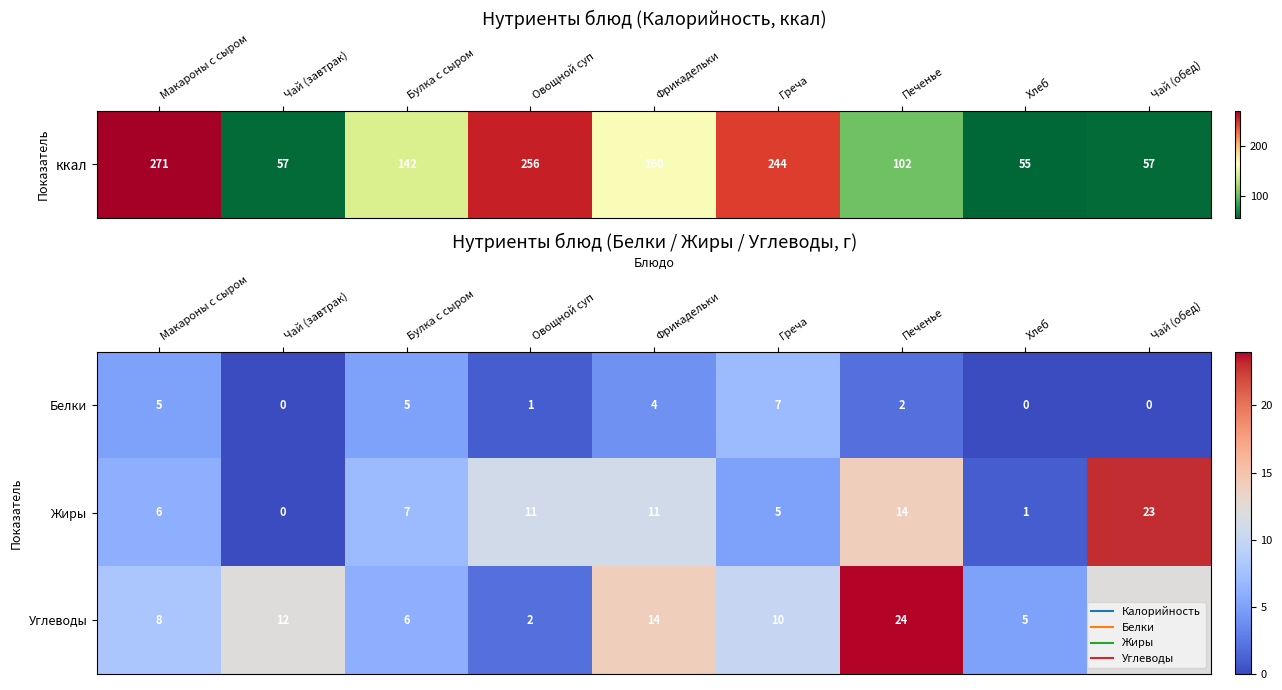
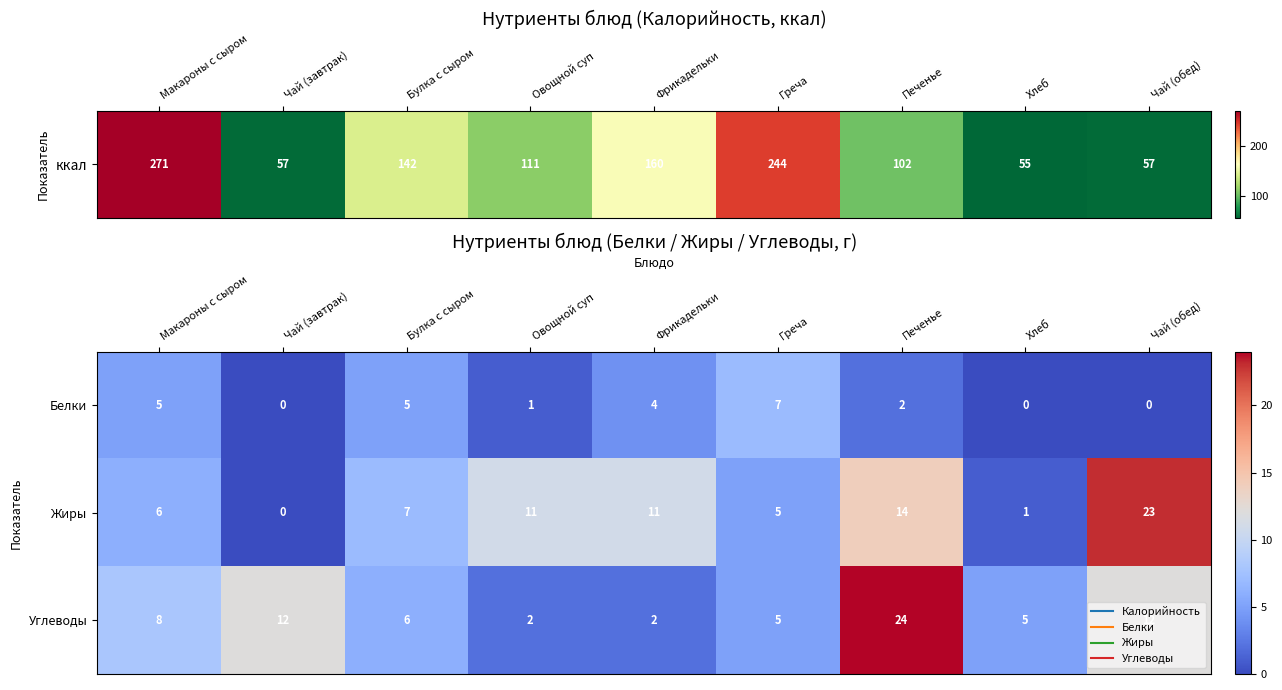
  {
    "Нутриенты блюд (Калорийность, ккал)": {
      "ккал": {
        "Макароны с сыром": 271,
        "Чай (завтрак)": 57,
        "Булка с сыром": 142,
-       "Овощной суп": 256,
+       "Овощной суп": 111,
        "Фрикадельки": 160,
        "Греча": 244,
        "Печенье": 102,
        "Хлеб": 55,
        "Чай (обед)": 57
      }
    },
    "Нутриенты блюд (Белки / Жиры / Углеводы, г)": {
      "Белки": {
        "Макароны с сыром": 5,
        "Чай (завтрак)": 0,
        "Булка с сыром": 5,
        "Овощной суп": 1,
        "Фрикадельки": 4,
        "Греча": 7,
        "Печенье": 2,
        "Хлеб": 0,
        "Чай (обед)": 0
      },
      "Жиры": {
        "Макароны с сыром": 6,
        "Чай (завтрак)": 0,
        "Булка с сыром": 7,
        "Греча": 5,
        "Печенье": 14,
        "Хлеб": 1,
        "Чай (обед)": 23
      },
      "Углеводы": {
        "Макароны с сыром": 8,
        "Булка с сыром": 6,
        "Овощной суп": 2,
-       "Фрикадельки": 14,
-       "Греча": 10,
+       "Фрикадельки": 2,
+       "Греча": 5,
        "Печенье": 24,
        "Хлеб": 5
      }
    }
  }
